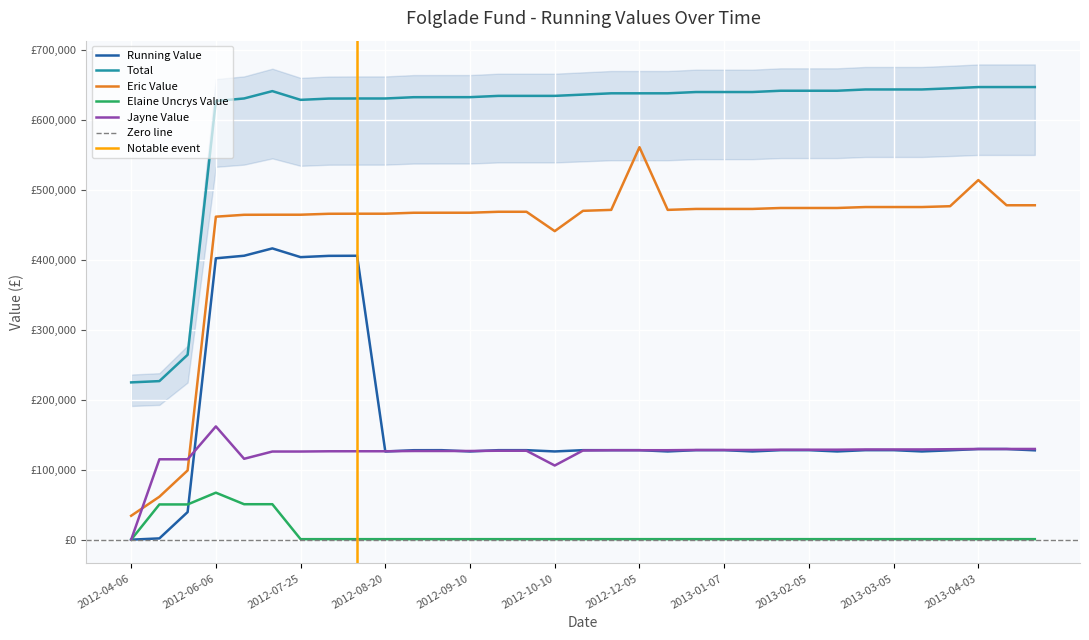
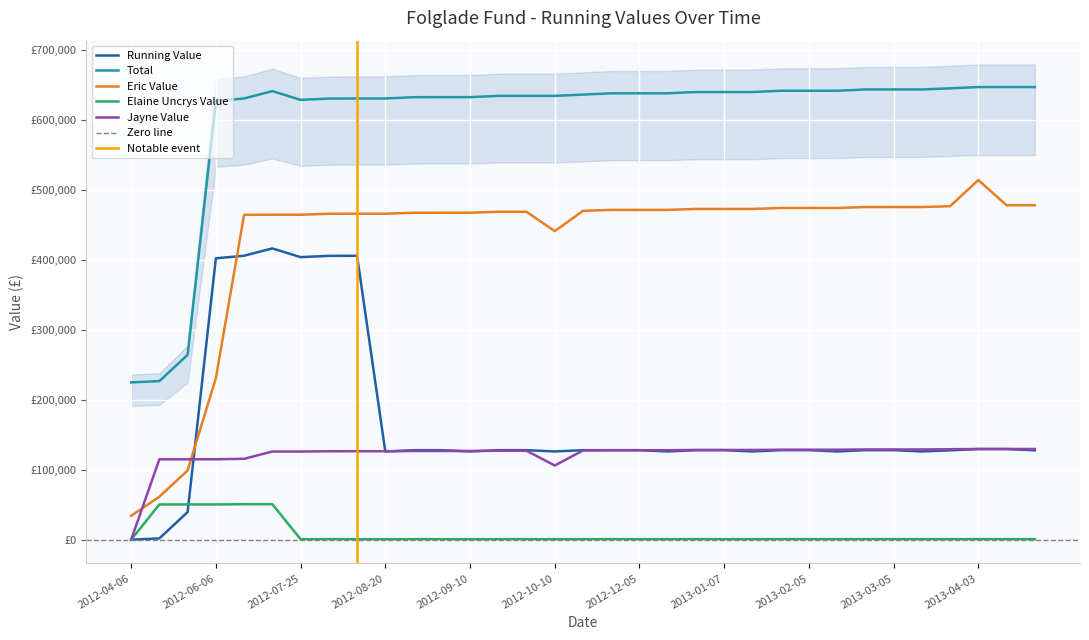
  {
    "Eric Value": {
      "2012-04-06": "£30,000",
-     "2012-06-06": "£460,000",
+     "2012-06-06": "£230,000",
      "2012-07-25": "£460,000",
      "2012-08-20": "£470,000",
      "2012-09-10": "£470,000",
      "2012-10-10": "£440,000",
-     "2012-12-05": "£560,000",
+     "2012-12-05": "£470,000",
      "2013-01-07": "£470,000",
      "2013-02-05": "£470,000",
      "2013-03-05": "£480,000",
      "2013-04-03": "£510,000"
    },
    "Elaine Uncrys Value": {
-     "2012-06-06": "£70,000",
+     "2012-06-06": "£50,000",
      "2012-07-25": "£0",
      "2012-08-20": "£0",
      "2012-09-10": "£0",
      "2012-10-10": "£0",
      "2012-12-05": "£0",
      "2013-01-07": "£0",
      "2013-02-05": "£0",
      "2013-03-05": "£0",
      "2013-04-03": "£0"
    },
    "Jayne Value": {
-     "2012-06-06": "£160,000",
+     "2012-06-06": "£120,000",
      "2012-07-25": "£130,000",
      "2012-10-10": "£110,000"
    }
  }
